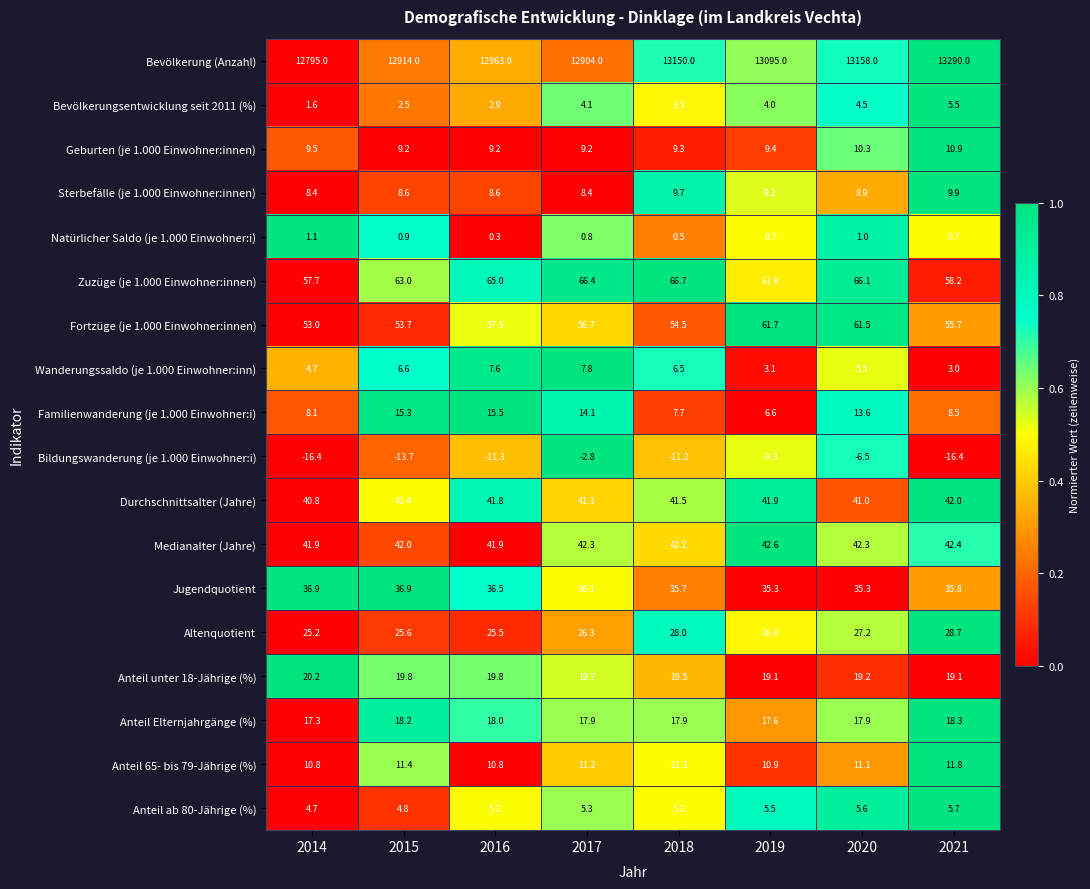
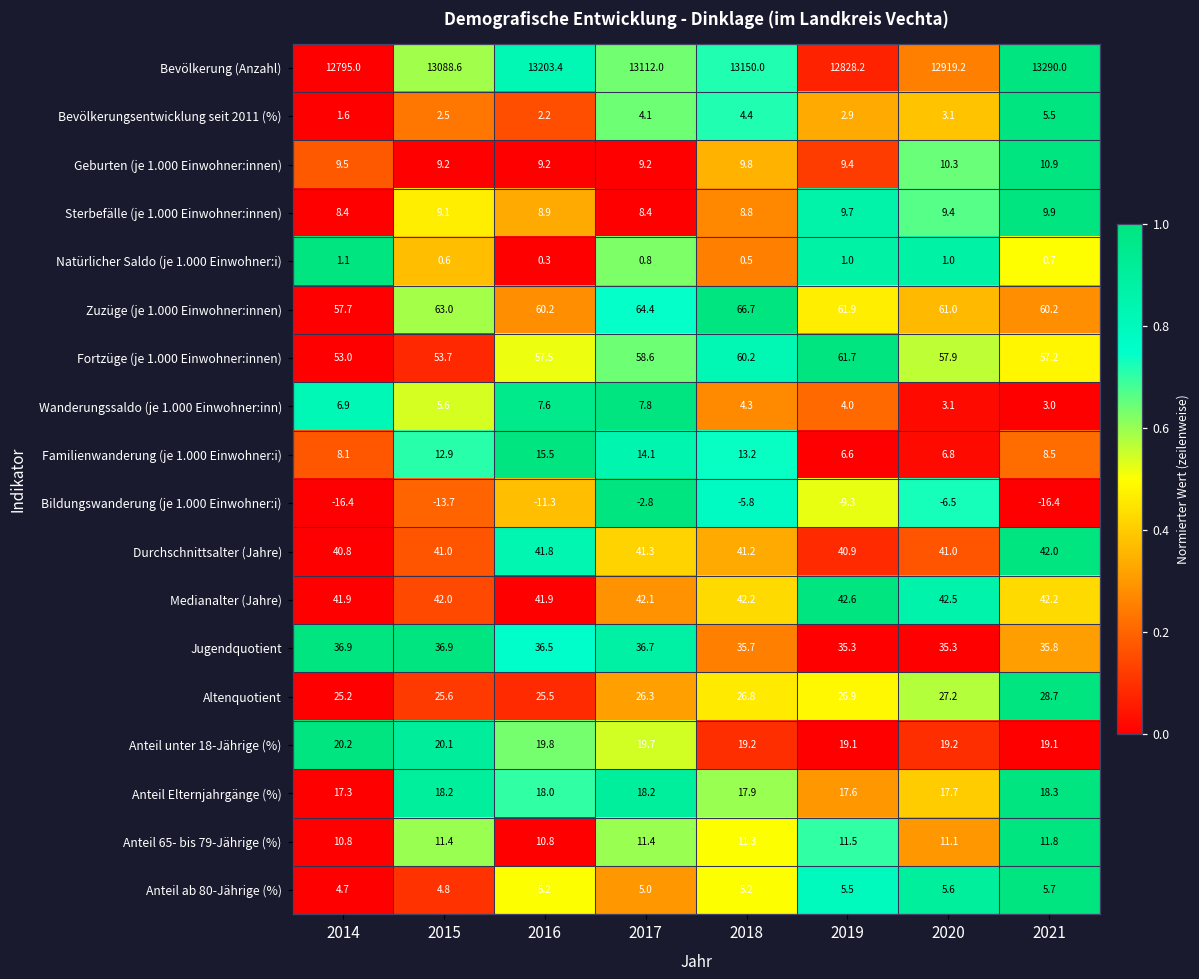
  {
    "Bevölkerung (Anzahl)": {
      "2014": 12795.0,
-     "2015": 12914.0,
-     "2016": 12963.0,
-     "2017": 12904.0,
+     "2015": 13088.6,
+     "2016": 13203.4,
+     "2017": 13112.0,
      "2018": 13150.0,
-     "2019": 13095.0,
-     "2020": 13158.0,
+     "2019": 12828.2,
+     "2020": 12919.2,
      "2021": 13290.0
    },
    "Bevölkerungsentwicklung seit 2011 (%)": {
      "2014": 1.6,
      "2015": 2.5,
-     "2016": 2.9,
+     "2016": 2.2,
      "2017": 4.1,
-     "2018": 3.5,
-     "2019": 4.0,
-     "2020": 4.5,
+     "2018": 4.4,
+     "2019": 2.9,
+     "2020": 3.1,
      "2021": 5.5
    },
    "Geburten (je 1.000 Einwohner:innen)": {
      "2014": 9.5,
      "2015": 9.2,
      "2016": 9.2,
      "2017": 9.2,
-     "2018": 9.3,
+     "2018": 9.8,
      "2019": 9.4,
      "2020": 10.3,
      "2021": 10.9
    },
    "Sterbefälle (je 1.000 Einwohner:innen)": {
      "2014": 8.4,
-     "2015": 8.6,
-     "2016": 8.6,
+     "2015": 9.1,
+     "2016": 8.9,
      "2017": 8.4,
-     "2018": 9.7,
-     "2019": 9.2,
-     "2020": 8.9,
+     "2018": 8.8,
+     "2019": 9.7,
+     "2020": 9.4,
      "2021": 9.9
    },
    "Natürlicher Saldo (je 1.000 Einwohner:i)": {
      "2014": 1.1,
-     "2015": 0.9,
+     "2015": 0.6,
      "2016": 0.3,
      "2017": 0.8,
      "2018": 0.5,
-     "2019": 0.7,
+     "2019": 1.0,
      "2020": 1.0,
      "2021": 0.7
    },
    "Zuzüge (je 1.000 Einwohner:innen)": {
      "2014": 57.7,
      "2015": 63.0,
-     "2016": 65.0,
-     "2017": 66.4,
+     "2016": 60.2,
+     "2017": 64.4,
      "2018": 66.7,
      "2019": 61.9,
-     "2020": 66.1,
-     "2021": 58.2
+     "2020": 61.0,
+     "2021": 60.2
    },
    "Fortzüge (je 1.000 Einwohner:innen)": {
      "2014": 53.0,
      "2015": 53.7,
      "2016": 57.5,
-     "2017": 56.7,
-     "2018": 54.5,
+     "2017": 58.6,
+     "2018": 60.2,
      "2019": 61.7,
-     "2020": 61.5,
-     "2021": 55.7
+     "2020": 57.9,
+     "2021": 57.2
    },
    "Wanderungssaldo (je 1.000 Einwohner:inn)": {
-     "2014": 4.7,
-     "2015": 6.6,
+     "2014": 6.9,
+     "2015": 5.6,
      "2016": 7.6,
      "2017": 7.8,
-     "2018": 6.5,
-     "2019": 3.1,
-     "2020": 5.5,
+     "2018": 4.3,
+     "2019": 4.0,
+     "2020": 3.1,
      "2021": 3.0
    },
    "Familienwanderung (je 1.000 Einwohner:i)": {
      "2014": 8.1,
-     "2015": 15.3,
+     "2015": 12.9,
      "2016": 15.5,
      "2017": 14.1,
-     "2018": 7.7,
+     "2018": 13.2,
      "2019": 6.6,
-     "2020": 13.6,
+     "2020": 6.8,
      "2021": 8.5
    },
    "Bildungswanderung (je 1.000 Einwohner:i)": {
      "2014": -16.4,
      "2015": -13.7,
      "2016": -11.3,
      "2017": -2.8,
-     "2018": -11.2,
+     "2018": -5.8,
      "2019": -9.3,
      "2020": -6.5,
      "2021": -16.4
    },
    "Durchschnittsalter (Jahre)": {
      "2014": 40.8,
-     "2015": 41.4,
+     "2015": 41.0,
      "2016": 41.8,
      "2017": 41.3,
-     "2018": 41.5,
-     "2019": 41.9,
+     "2018": 41.2,
+     "2019": 40.9,
      "2020": 41.0,
      "2021": 42.0
    },
    "Medianalter (Jahre)": {
      "2014": 41.9,
      "2015": 42.0,
      "2016": 41.9,
-     "2017": 42.3,
+     "2017": 42.1,
      "2018": 42.2,
      "2019": 42.6,
-     "2020": 42.3,
-     "2021": 42.4
+     "2020": 42.5,
+     "2021": 42.2
    },
    "Jugendquotient": {
      "2014": 36.9,
      "2015": 36.9,
      "2016": 36.5,
-     "2017": 36.1,
+     "2017": 36.7,
      "2018": 35.7,
      "2019": 35.3,
      "2020": 35.3,
      "2021": 35.8
    },
    "Altenquotient": {
      "2014": 25.2,
      "2015": 25.6,
      "2016": 25.5,
      "2017": 26.3,
-     "2018": 28.0,
+     "2018": 26.8,
      "2019": 26.9,
      "2020": 27.2,
      "2021": 28.7
    },
    "Anteil unter 18-Jährige (%)": {
      "2014": 20.2,
-     "2015": 19.8,
+     "2015": 20.1,
      "2016": 19.8,
      "2017": 19.7,
-     "2018": 19.5,
+     "2018": 19.2,
      "2019": 19.1,
      "2020": 19.2,
      "2021": 19.1
    },
    "Anteil Elternjahrgänge (%)": {
      "2014": 17.3,
      "2015": 18.2,
      "2016": 18.0,
-     "2017": 17.9,
+     "2017": 18.2,
      "2018": 17.9,
      "2019": 17.6,
-     "2020": 17.9,
+     "2020": 17.7,
      "2021": 18.3
    },
    "Anteil 65- bis 79-Jährige (%)": {
      "2014": 10.8,
      "2015": 11.4,
      "2016": 10.8,
-     "2017": 11.2,
+     "2017": 11.4,
      "2018": 11.3,
-     "2019": 10.9,
+     "2019": 11.5,
      "2020": 11.1,
      "2021": 11.8
    },
    "Anteil ab 80-Jährige (%)": {
      "2014": 4.7,
      "2015": 4.8,
      "2016": 5.2,
-     "2017": 5.3,
+     "2017": 5.0,
      "2018": 5.2,
      "2019": 5.5,
      "2020": 5.6,
      "2021": 5.7
    }
  }
